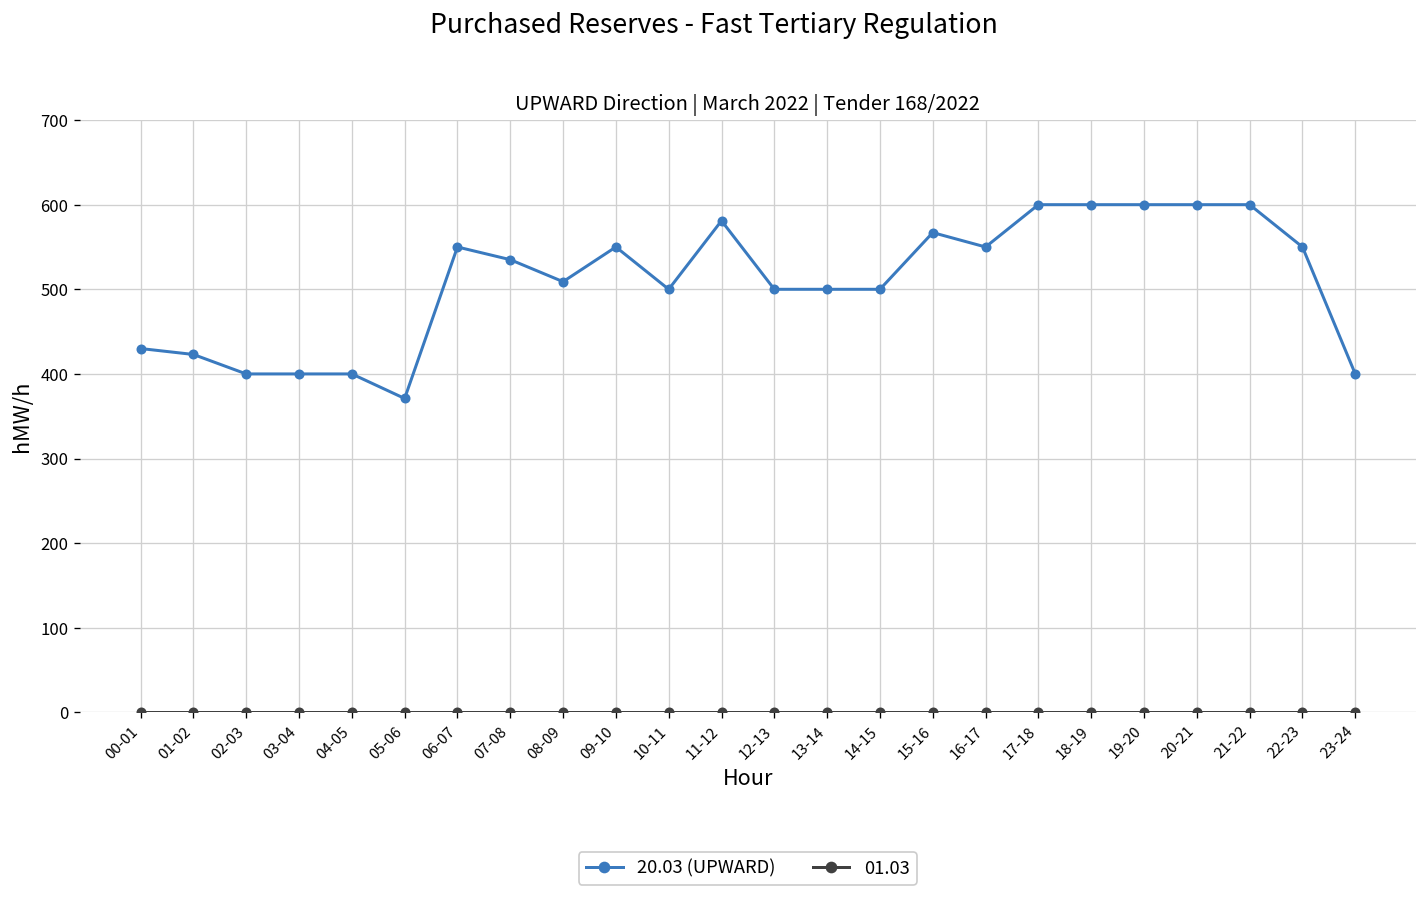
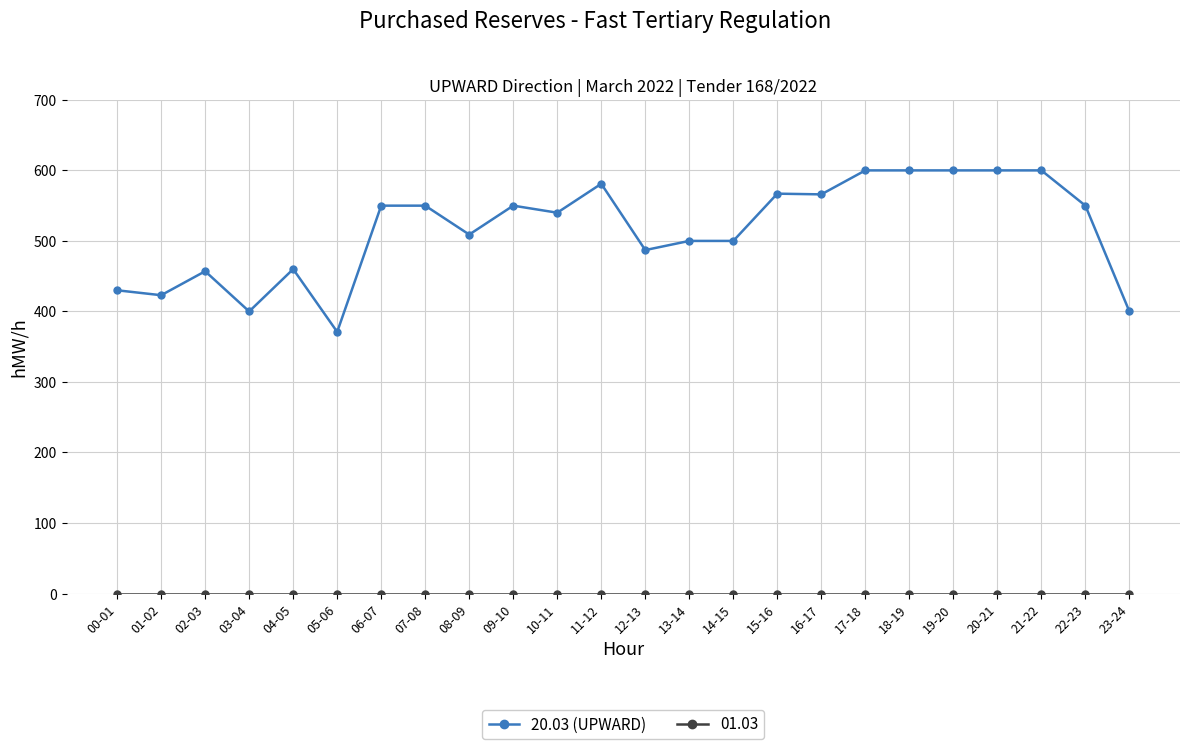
  {
    "20.03 (UPWARD)": {
      "00-01": 430,
      "01-02": 420,
-     "02-03": 400,
+     "02-03": 460,
      "03-04": 400,
-     "04-05": 400,
+     "04-05": 460,
      "05-06": 370,
      "06-07": 550,
-     "07-08": 540,
+     "07-08": 550,
      "08-09": 510,
      "09-10": 550,
-     "10-11": 500,
+     "10-11": 540,
      "11-12": 580,
-     "12-13": 500,
+     "12-13": 490,
      "13-14": 500,
      "14-15": 500,
      "15-16": 570,
-     "16-17": 550,
+     "16-17": 570,
      "17-18": 600,
      "18-19": 600,
      "19-20": 600,
      "20-21": 600,
      "21-22": 600,
      "22-23": 550,
      "23-24": 400
    },
    "01.03": {
      "00-01": 0,
      "01-02": 0,
      "02-03": 0,
      "03-04": 0,
      "04-05": 0,
      "05-06": 0,
      "06-07": 0,
      "07-08": 0,
      "08-09": 0,
      "09-10": 0,
      "10-11": 0,
      "11-12": 0,
      "12-13": 0,
      "13-14": 0,
      "14-15": 0,
      "15-16": 0,
      "16-17": 0,
      "17-18": 0,
      "18-19": 0,
      "19-20": 0,
      "20-21": 0,
      "21-22": 0,
      "22-23": 0,
      "23-24": 0
    }
  }
